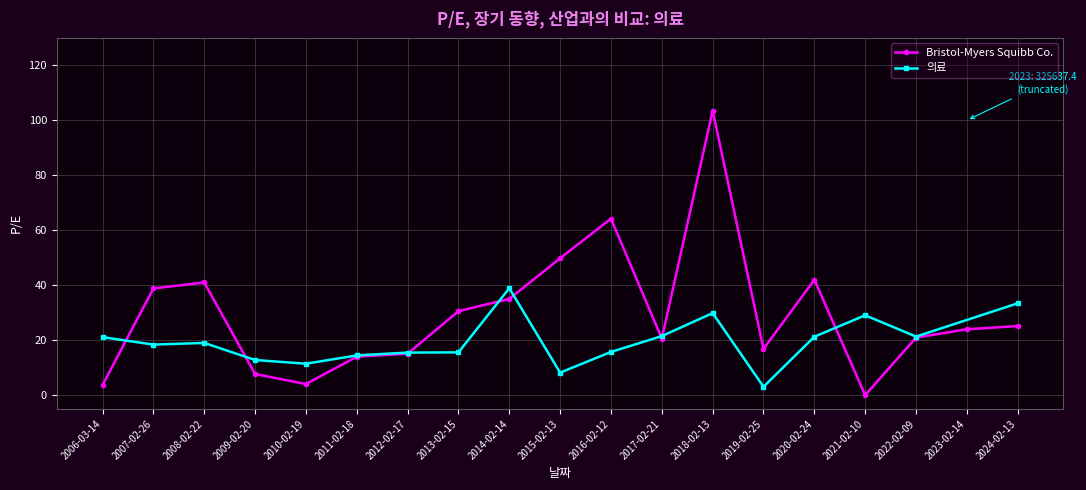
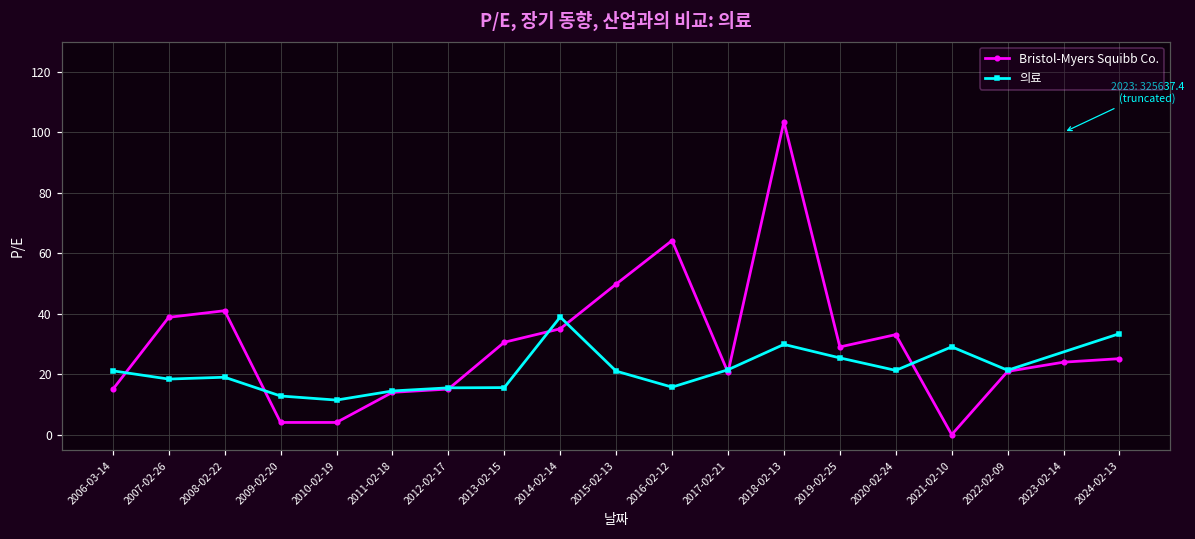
  {
    "Bristol-Myers Squibb Co.": {
-     "2006-03-14": 4,
+     "2006-03-14": 15,
      "2007-02-26": 39,
      "2008-02-22": 41,
-     "2009-02-20": 8,
+     "2009-02-20": 4,
      "2010-02-19": 4,
      "2013-02-15": 31,
      "2014-02-14": 35,
      "2015-02-13": 50,
      "2016-02-12": 64,
      "2018-02-13": 104,
-     "2019-02-25": 17,
-     "2020-02-24": 42,
+     "2019-02-25": 29,
+     "2020-02-24": 33,
      "2021-02-10": 0,
      "2023-02-14": 24,
      "2024-02-13": 25
    },
    "의료": {
      "2006-03-14": 21,
      "2007-02-26": 18,
      "2008-02-22": 19,
      "2009-02-20": 13,
      "2010-02-19": 11,
      "2013-02-15": 16,
      "2014-02-14": 39,
-     "2015-02-13": 8,
+     "2015-02-13": 21,
      "2016-02-12": 16,
      "2018-02-13": 30,
-     "2019-02-25": 3,
+     "2019-02-25": 25,
      "2020-02-24": 21,
      "2021-02-10": 29,
      "2024-02-13": 33
    }
  }
